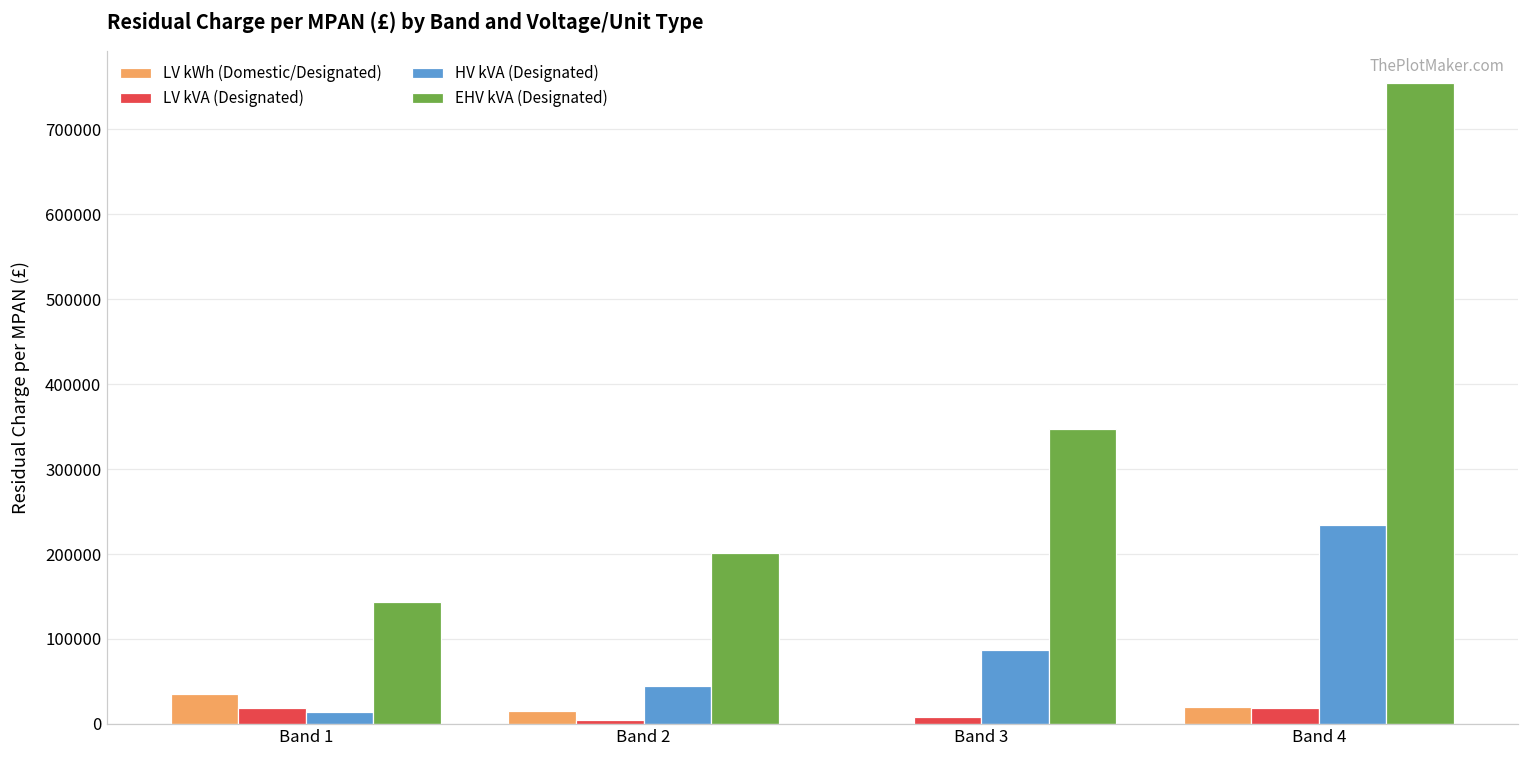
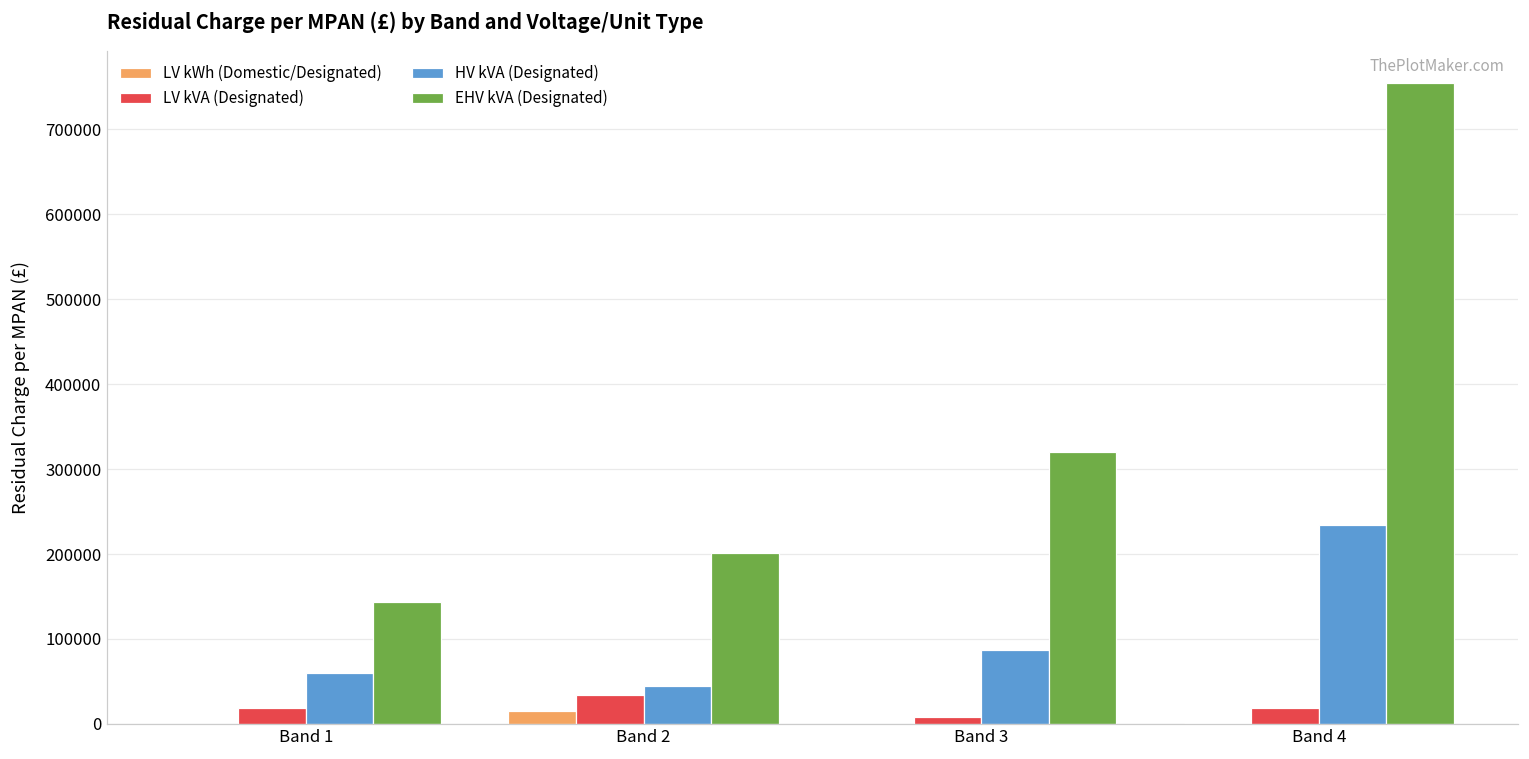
  {
    "LV kWh (Domestic/Designated)": {
-     "Band 1": 30000,
+     "Band 1": 0,
      "Band 2": 20000,
-     "Band 4": 20000
+     "Band 4": 0
    },
    "LV kVA (Designated)": {
      "Band 1": 20000,
-     "Band 2": 10000,
+     "Band 2": 30000,
      "Band 3": 10000,
      "Band 4": 20000
    },
    "HV kVA (Designated)": {
-     "Band 1": 10000,
+     "Band 1": 60000,
      "Band 2": 40000,
      "Band 3": 90000,
      "Band 4": 230000
    },
    "EHV kVA (Designated)": {
      "Band 1": 140000,
      "Band 2": 200000,
-     "Band 3": 350000,
+     "Band 3": 320000,
      "Band 4": 750000
    }
  }
